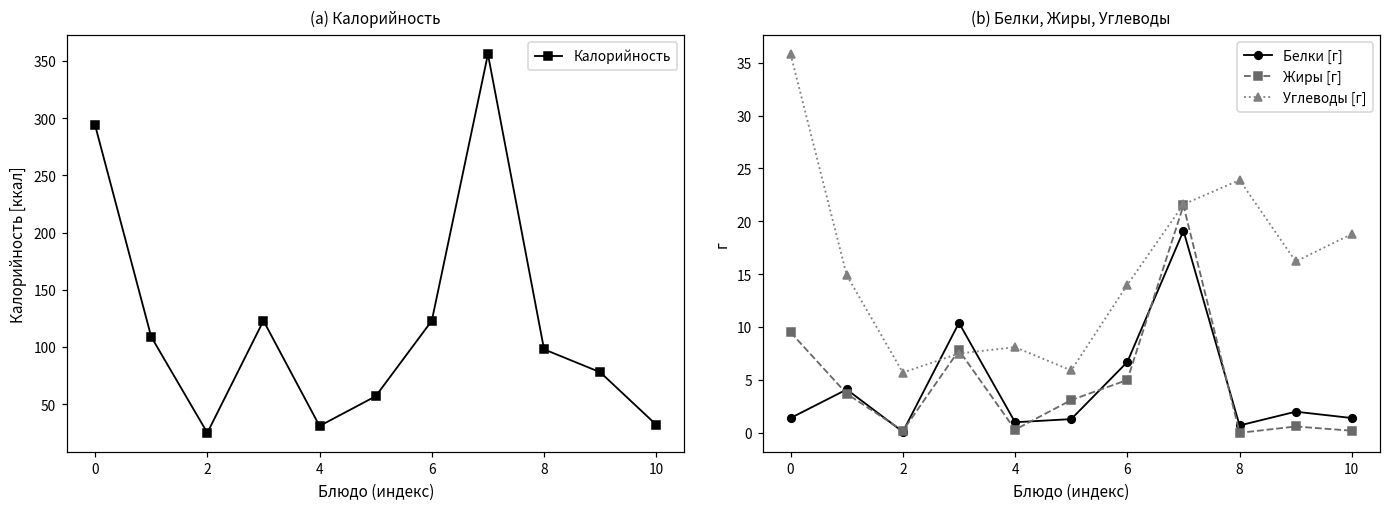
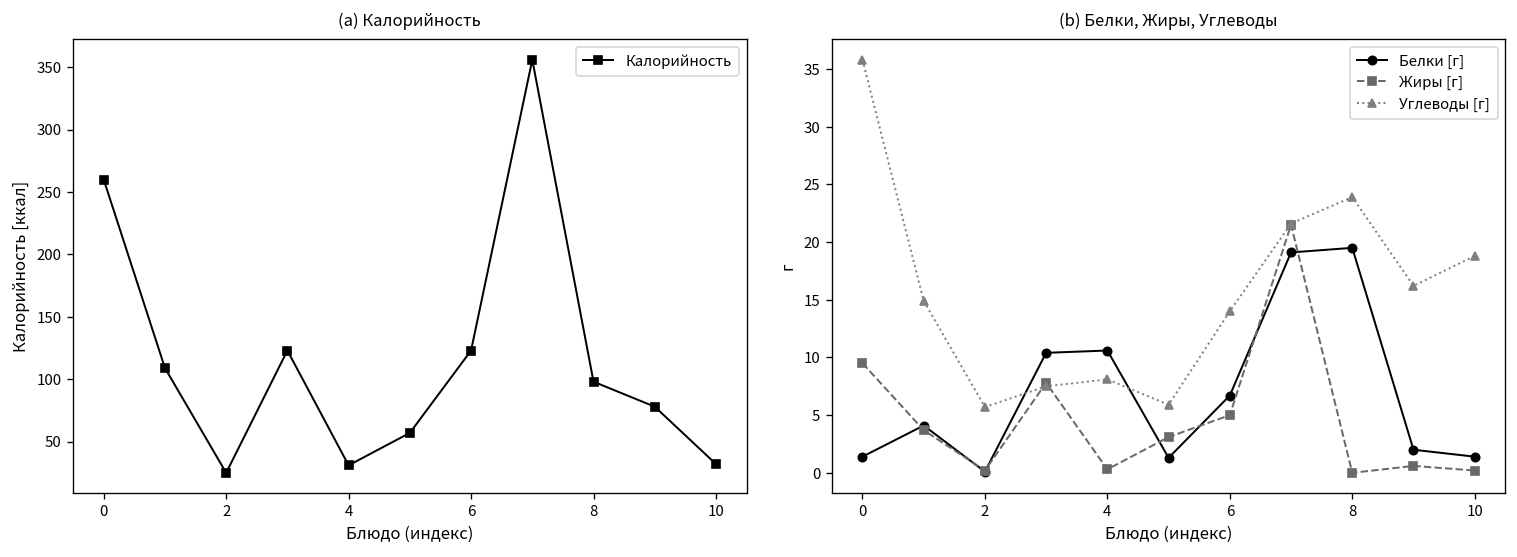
  {
    "(a) Калорийность": {
-     "0": 294,
+     "0": 260,
      "2": 25,
      "4": 31,
      "6": 123,
      "8": 98,
      "10": 32
    },
    "(b) Белки, Жиры, Углеводы": {
      "Белки [г]": {
        "0": 1,
-       "4": 1,
+       "4": 11,
        "6": 7,
-       "8": 1,
+       "8": 20,
        "10": 1
      }
    }
  }
